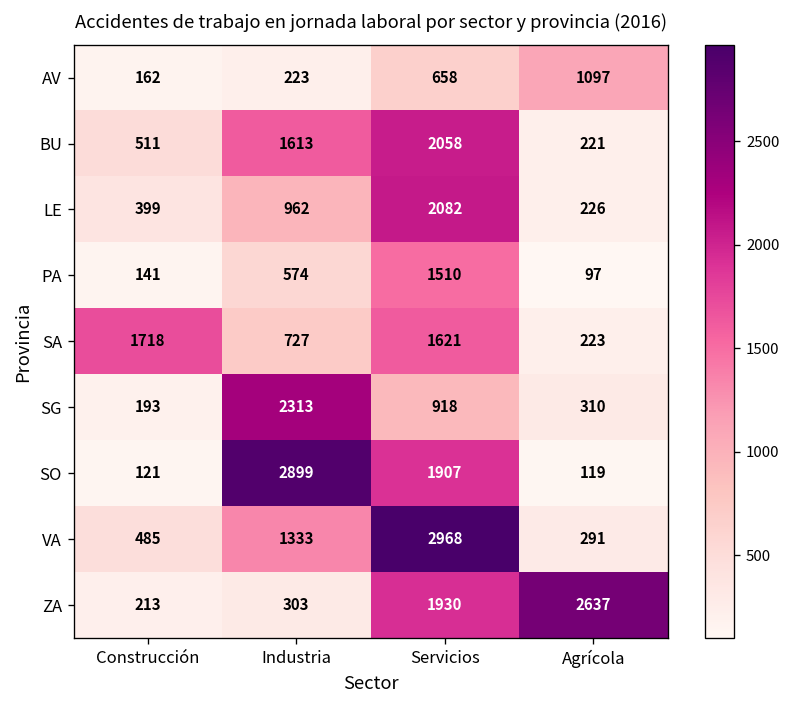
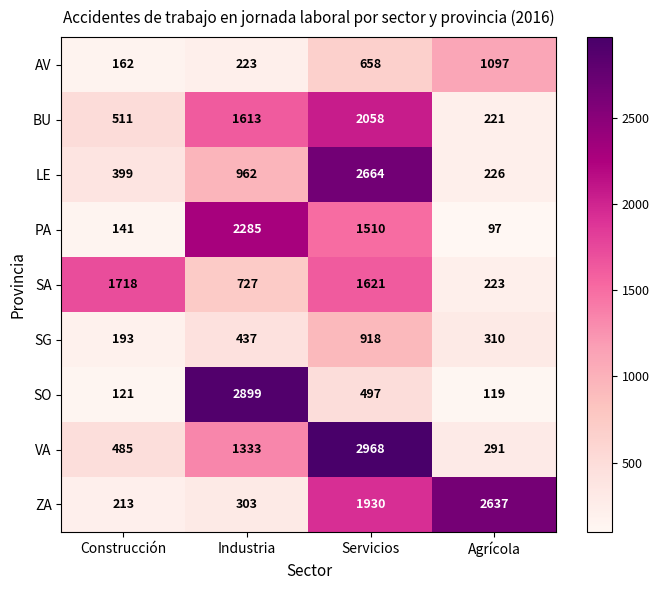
  {
    "AV": {
      "Construcción": 162,
      "Industria": 223,
      "Servicios": 658,
      "Agrícola": 1097
    },
    "BU": {
      "Construcción": 511,
      "Industria": 1613,
      "Servicios": 2058,
      "Agrícola": 221
    },
    "LE": {
      "Construcción": 399,
      "Industria": 962,
-     "Servicios": 2082,
+     "Servicios": 2664,
      "Agrícola": 226
    },
    "PA": {
      "Construcción": 141,
-     "Industria": 574,
+     "Industria": 2285,
      "Servicios": 1510,
      "Agrícola": 97
    },
    "SA": {
      "Construcción": 1718,
      "Industria": 727,
      "Servicios": 1621,
      "Agrícola": 223
    },
    "SG": {
      "Construcción": 193,
-     "Industria": 2313,
+     "Industria": 437,
      "Servicios": 918,
      "Agrícola": 310
    },
    "SO": {
      "Construcción": 121,
      "Industria": 2899,
-     "Servicios": 1907,
+     "Servicios": 497,
      "Agrícola": 119
    },
    "VA": {
      "Construcción": 485,
      "Industria": 1333,
      "Servicios": 2968,
      "Agrícola": 291
    },
    "ZA": {
      "Construcción": 213,
      "Industria": 303,
      "Servicios": 1930,
      "Agrícola": 2637
    }
  }
